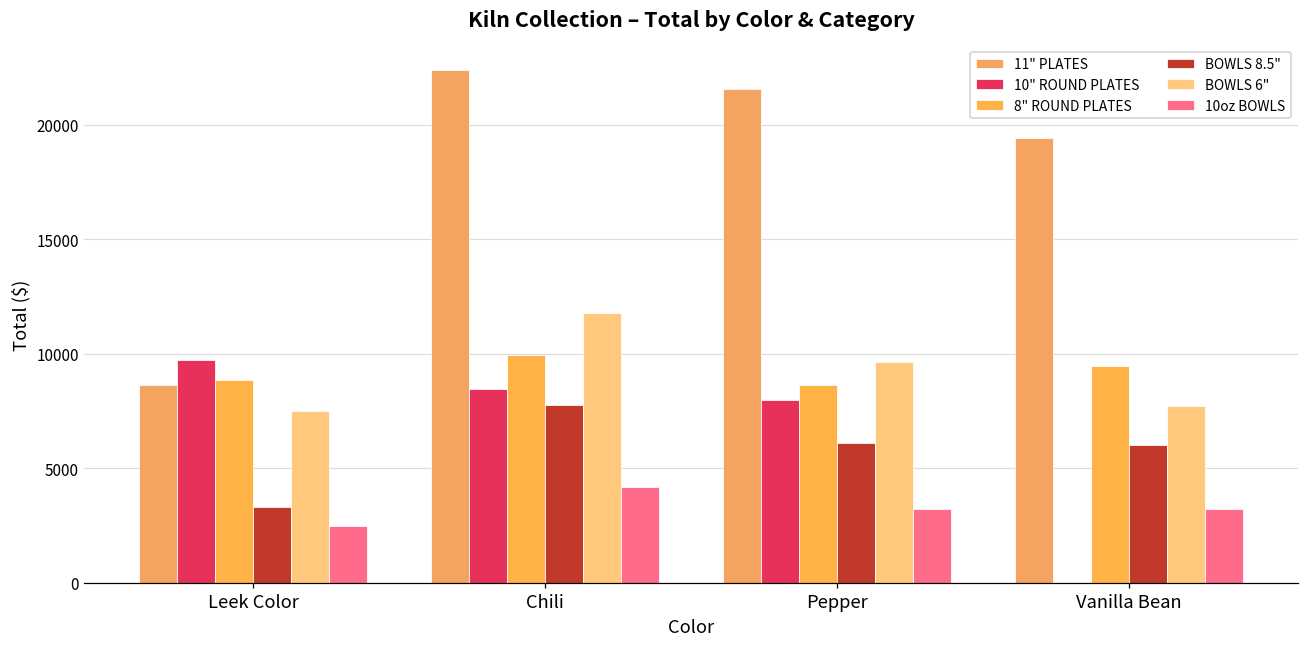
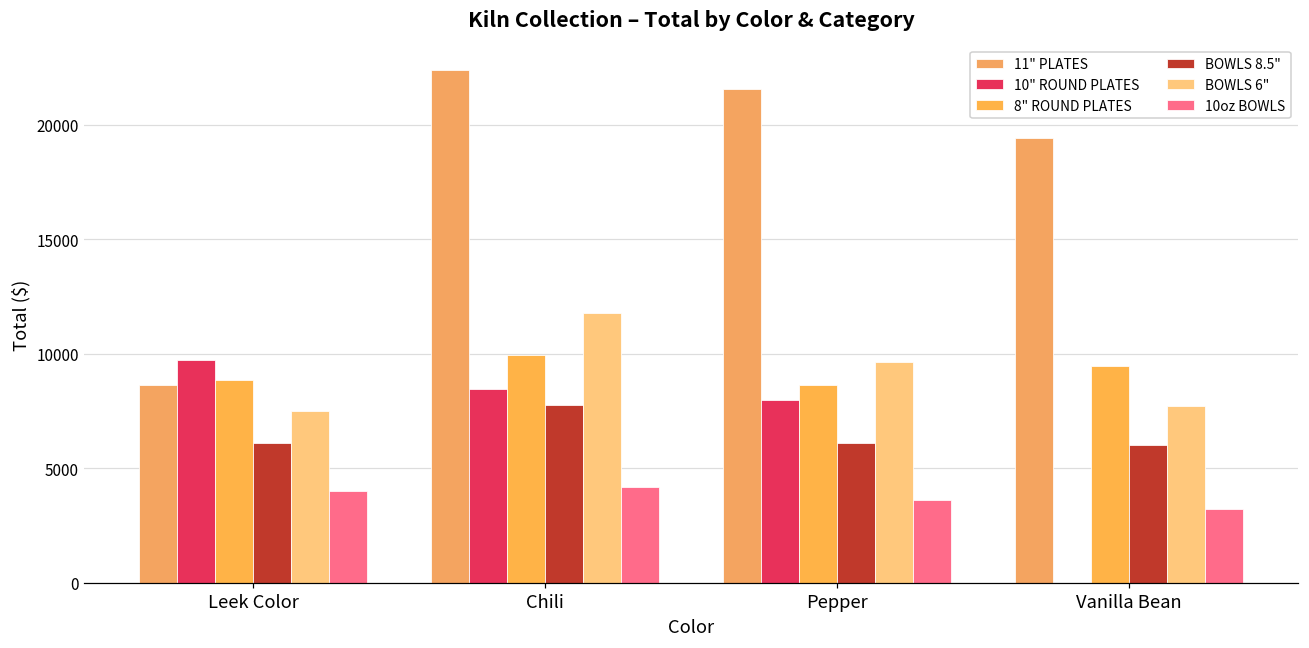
  {
    "10\" ROUND PLATES": {
      "Leek Color": 9700,
      "Chili": 8500,
      "Pepper": 8000,
      "Vanilla Bean": 0
    },
    "BOWLS 8.5\"": {
-     "Leek Color": 3300,
+     "Leek Color": 6100,
      "Chili": 7700,
      "Pepper": 6100,
      "Vanilla Bean": 6000
    },
    "10oz BOWLS": {
-     "Leek Color": 2500,
+     "Leek Color": 4000,
      "Chili": 4200,
-     "Pepper": 3200,
+     "Pepper": 3600,
      "Vanilla Bean": 3200
    }
  }
